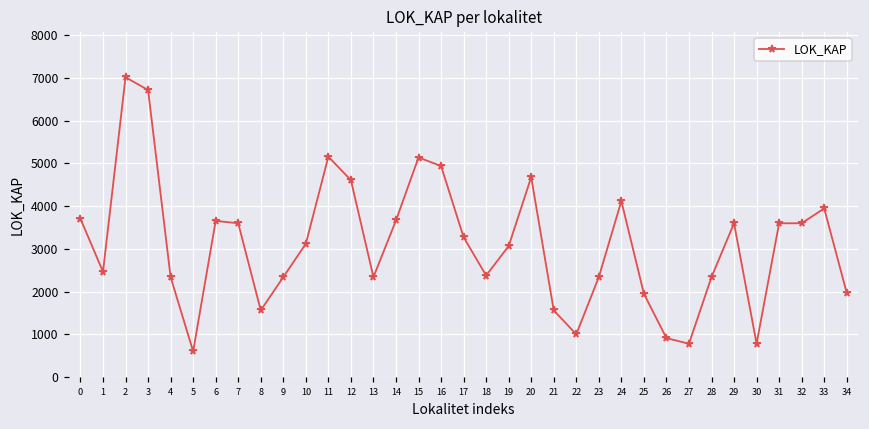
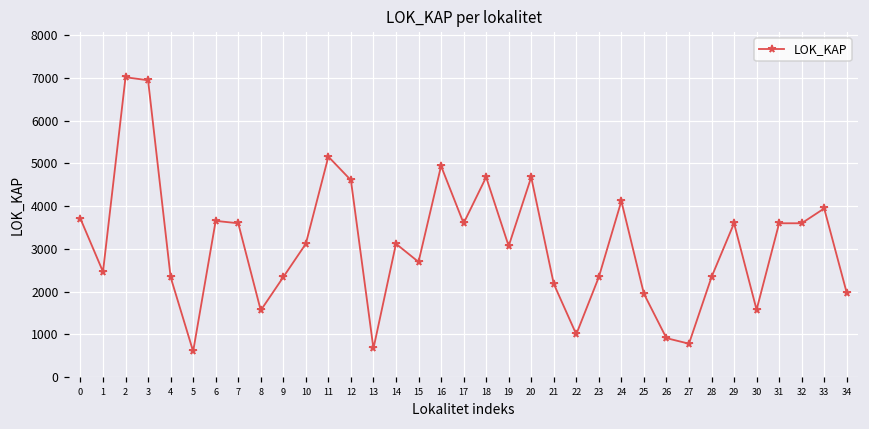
  {
    "0": 3700,
    "1": 2500,
    "2": 7000,
-   "3": 6700,
+   "3": 6900,
    "4": 2300,
    "5": 600,
    "6": 3700,
    "7": 3600,
    "8": 1600,
    "9": 2300,
    "10": 3100,
    "11": 5200,
    "12": 4600,
-   "13": 2300,
-   "14": 3700,
-   "15": 5100,
+   "13": 700,
+   "14": 3100,
+   "15": 2700,
    "16": 4900,
-   "17": 3300,
-   "18": 2400,
+   "17": 3600,
+   "18": 4700,
    "19": 3100,
    "20": 4700,
-   "21": 1600,
+   "21": 2200,
    "22": 1000,
    "23": 2300,
    "24": 4100,
    "25": 2000,
    "26": 900,
    "27": 800,
    "28": 2300,
    "29": 3600,
-   "30": 800,
+   "30": 1600,
    "31": 3600,
    "32": 3600,
    "33": 3900,
    "34": 2000
  }
